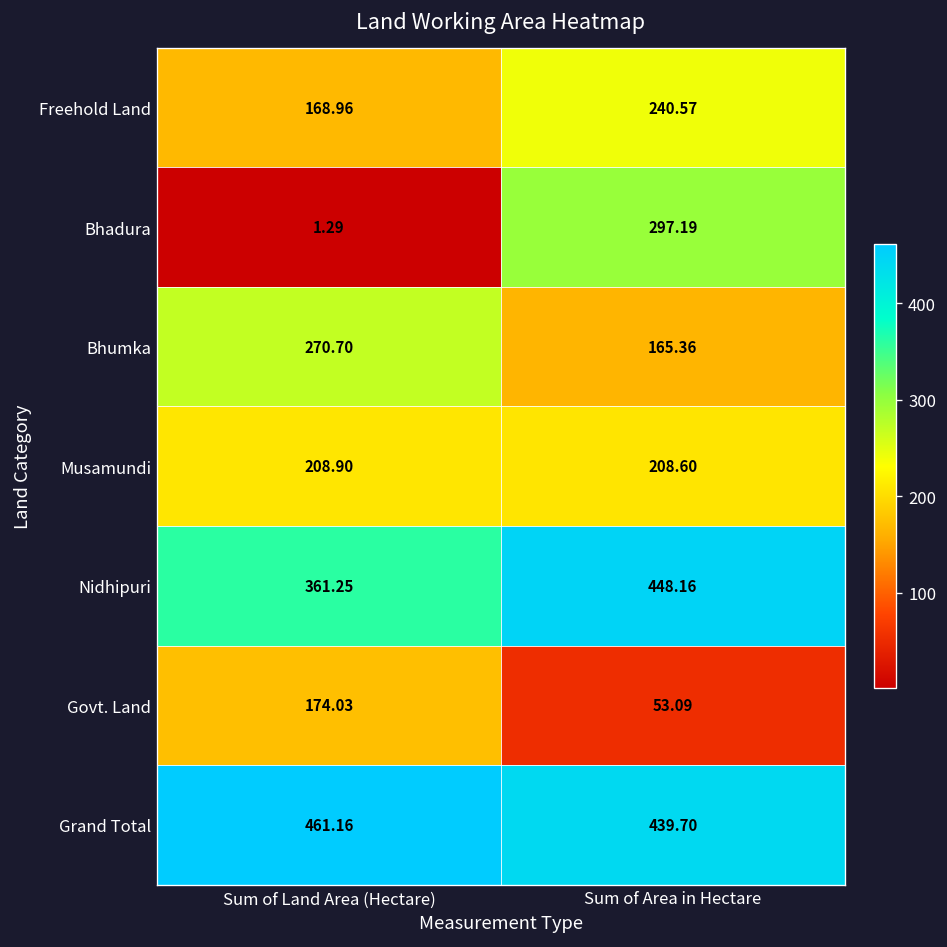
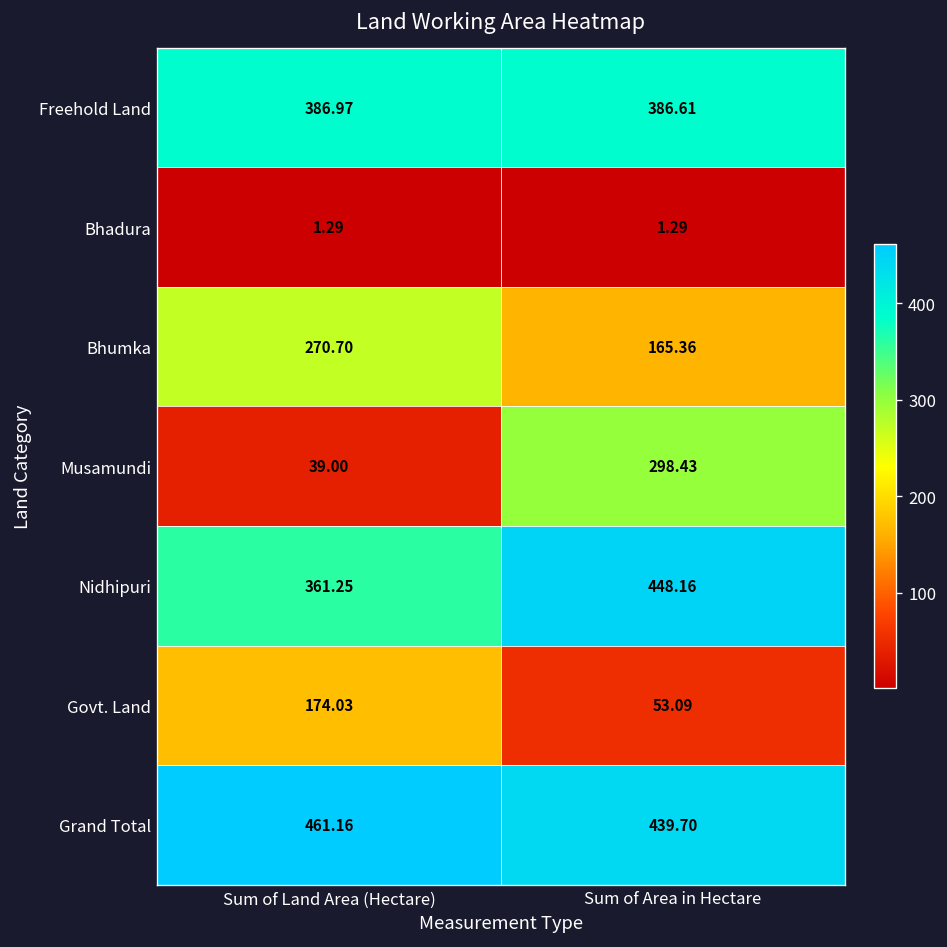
  {
    "Freehold Land": {
-     "Sum of Land Area (Hectare)": 168.96,
-     "Sum of Area in Hectare": 240.57
+     "Sum of Land Area (Hectare)": 386.97,
+     "Sum of Area in Hectare": 386.61
    },
    "Bhadura": {
      "Sum of Land Area (Hectare)": 1.29,
-     "Sum of Area in Hectare": 297.19
+     "Sum of Area in Hectare": 1.29
    },
    "Bhumka": {
      "Sum of Land Area (Hectare)": 270.70,
      "Sum of Area in Hectare": 165.36
    },
    "Musamundi": {
-     "Sum of Land Area (Hectare)": 208.90,
-     "Sum of Area in Hectare": 208.60
+     "Sum of Land Area (Hectare)": 39.00,
+     "Sum of Area in Hectare": 298.43
    },
    "Nidhipuri": {
      "Sum of Land Area (Hectare)": 361.25,
      "Sum of Area in Hectare": 448.16
    },
    "Govt. Land": {
      "Sum of Land Area (Hectare)": 174.03,
      "Sum of Area in Hectare": 53.09
    },
    "Grand Total": {
      "Sum of Land Area (Hectare)": 461.16,
      "Sum of Area in Hectare": 439.70
    }
  }
